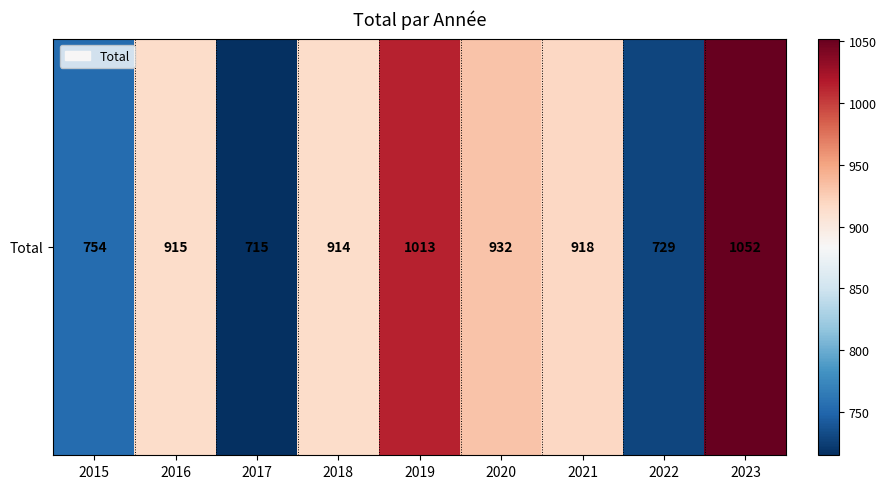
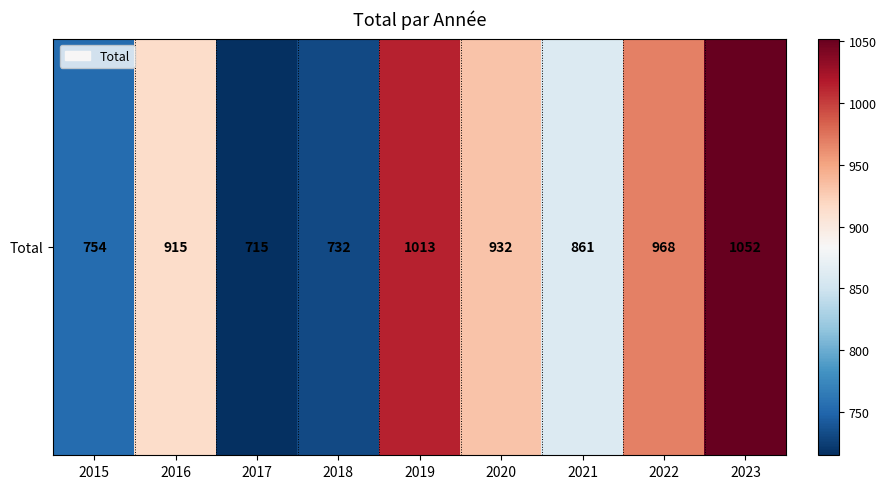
  {
    "Total": {
      "2015": 754,
      "2016": 915,
      "2017": 715,
-     "2018": 914,
+     "2018": 732,
      "2019": 1013,
      "2020": 932,
-     "2021": 918,
-     "2022": 729,
+     "2021": 861,
+     "2022": 968,
      "2023": 1052
    }
  }
